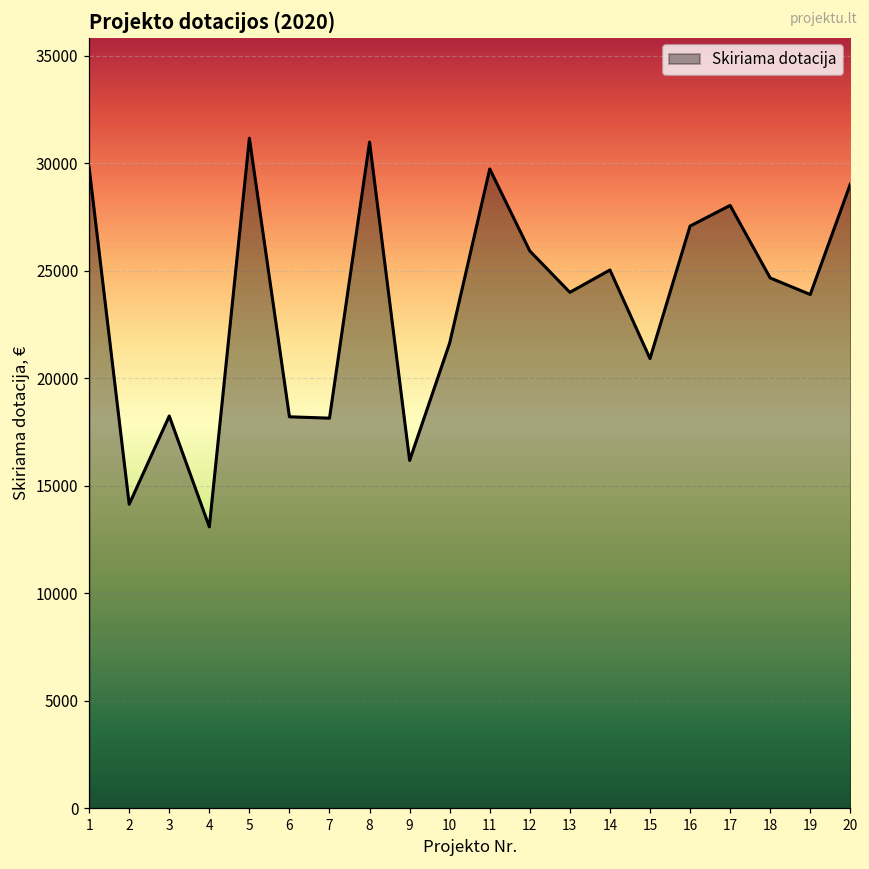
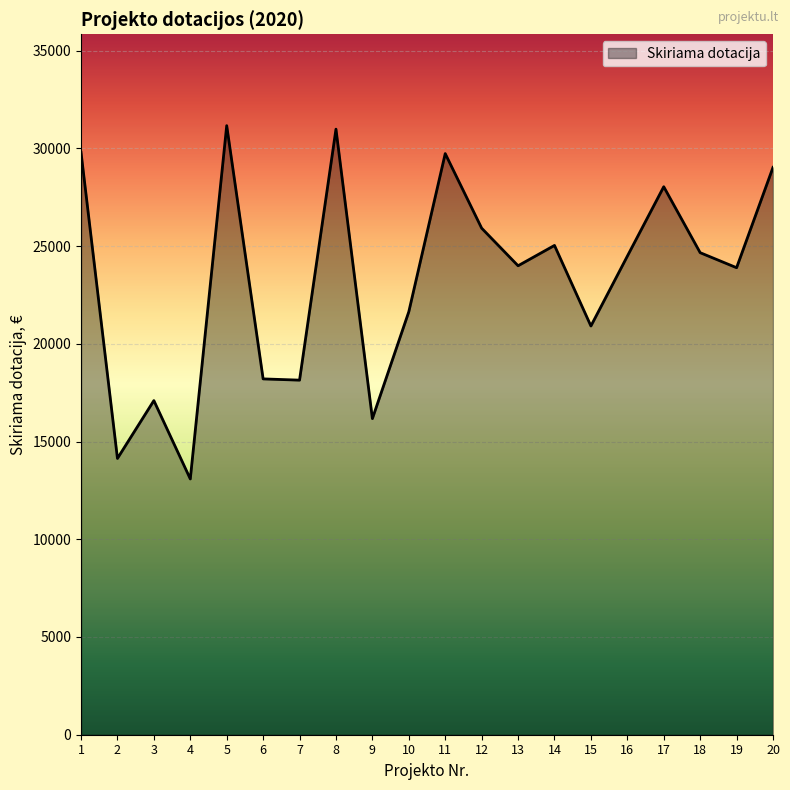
  {
    "1": 29800,
    "2": 14100,
-   "3": 18200,
+   "3": 17100,
    "4": 13100,
    "5": 31200,
    "6": 18200,
    "7": 18100,
    "8": 31000,
    "9": 16200,
    "10": 21600,
    "11": 29700,
    "12": 25900,
    "13": 24000,
    "14": 25000,
    "15": 20900,
-   "16": 27100,
+   "16": 24500,
    "17": 28000,
    "18": 24700,
    "19": 23900,
    "20": 29000
  }
